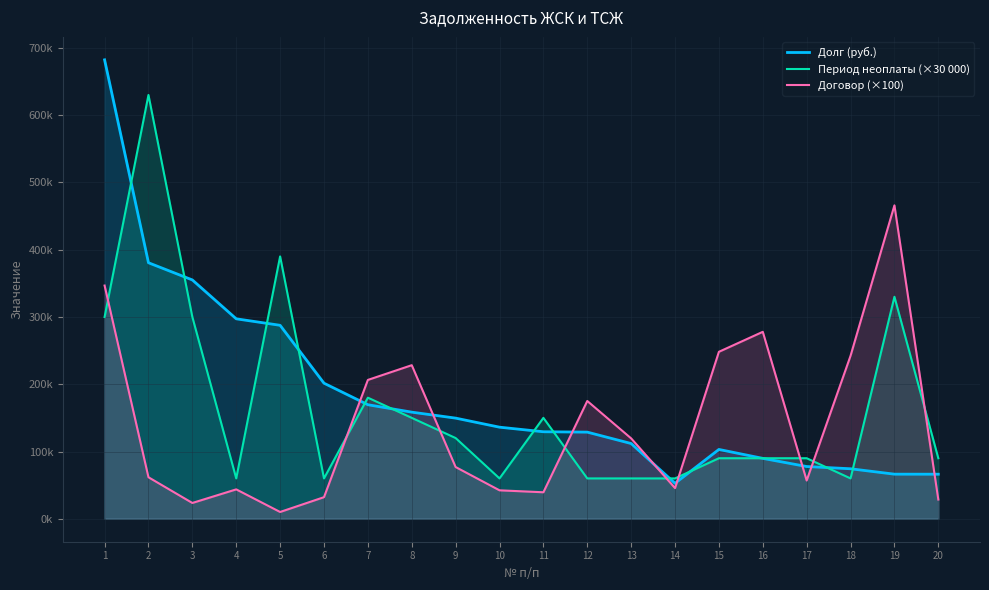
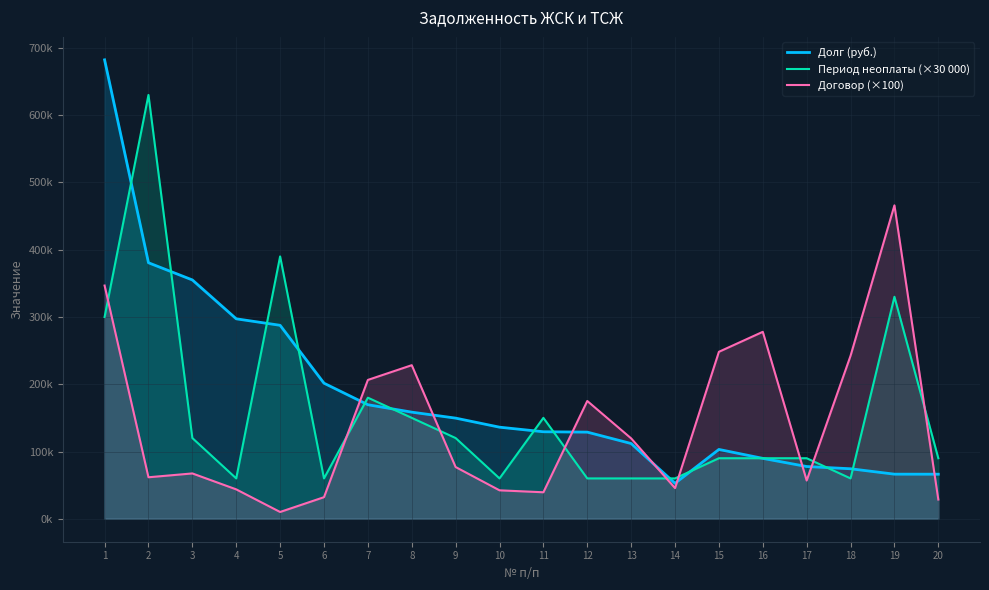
  {
    "Долг (руб.)": {
      "1": 680000,
      "2": 380000,
      "3": 360000,
      "4": 300000,
      "5": 290000,
      "6": 200000,
      "7": 170000,
      "8": 160000,
      "9": 150000,
      "10": 140000,
      "11": 130000,
      "12": 130000,
      "13": 110000,
      "14": 50000,
      "15": 100000,
      "17": 80000,
      "18": 70000,
      "19": 70000,
      "20": 70000
    },
    "Период неоплаты (×30 000)": {
      "1": 300000,
      "2": 630000,
-     "3": 300000,
+     "3": 120000,
      "4": 60000,
      "5": 390000,
      "6": 60000,
      "7": 180000,
      "8": 150000,
      "9": 120000,
      "10": 60000,
      "11": 150000,
      "12": 60000,
      "13": 60000,
      "14": 60000,
      "15": 90000,
      "17": 90000,
      "18": 60000,
      "19": 330000,
      "20": 90000
    },
    "Договор (×100)": {
      "1": 350000,
      "2": 60000,
-     "3": 20000,
+     "3": 70000,
      "4": 40000,
      "5": 10000,
      "6": 30000,
      "7": 210000,
      "8": 230000,
      "9": 80000,
      "10": 40000,
      "11": 40000,
      "12": 180000,
      "13": 120000,
      "14": 50000,
      "15": 250000,
      "16": 280000,
      "17": 60000,
      "18": 240000,
      "19": 470000,
      "20": 30000
    }
  }
